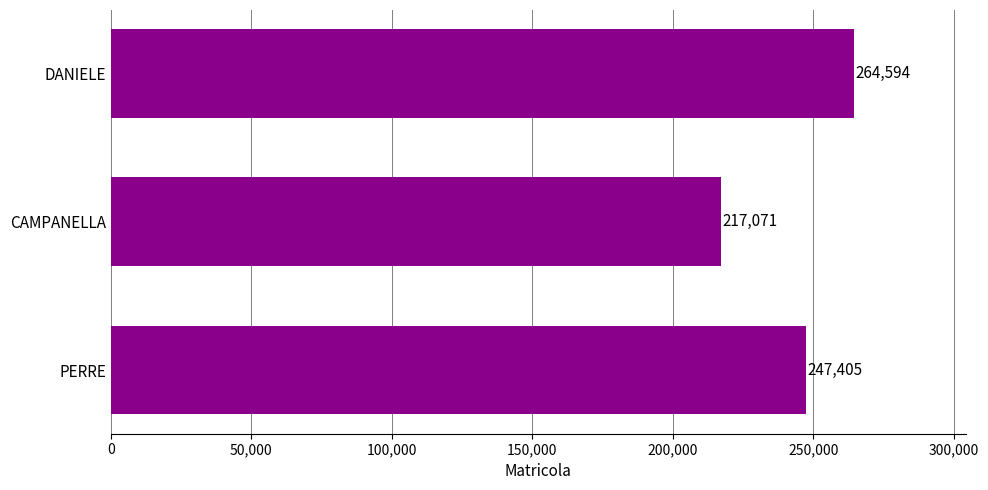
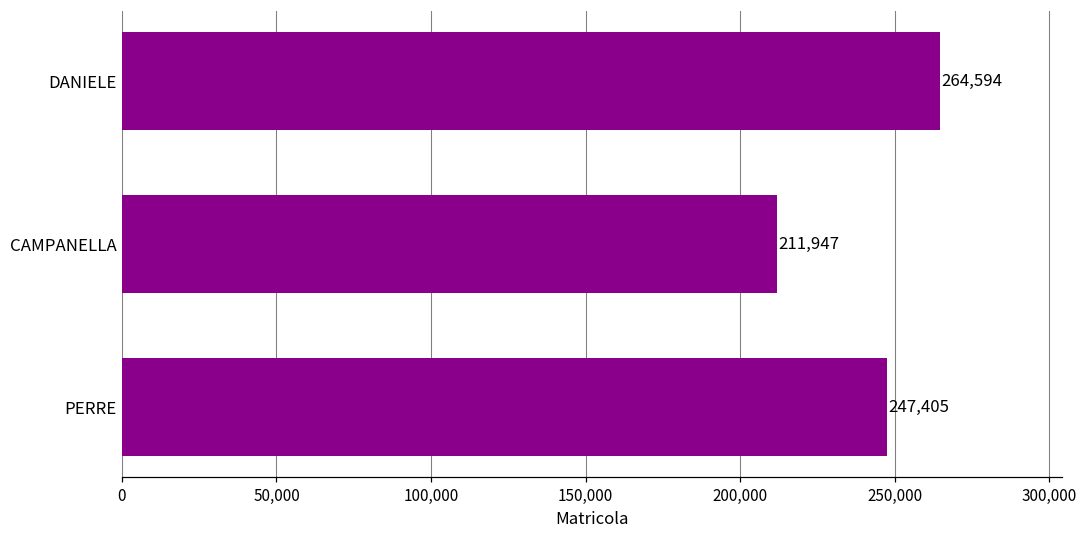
  {
    "DANIELE": "264,594",
-   "CAMPANELLA": "217,071",
+   "CAMPANELLA": "211,947",
    "PERRE": "247,405"
  }
